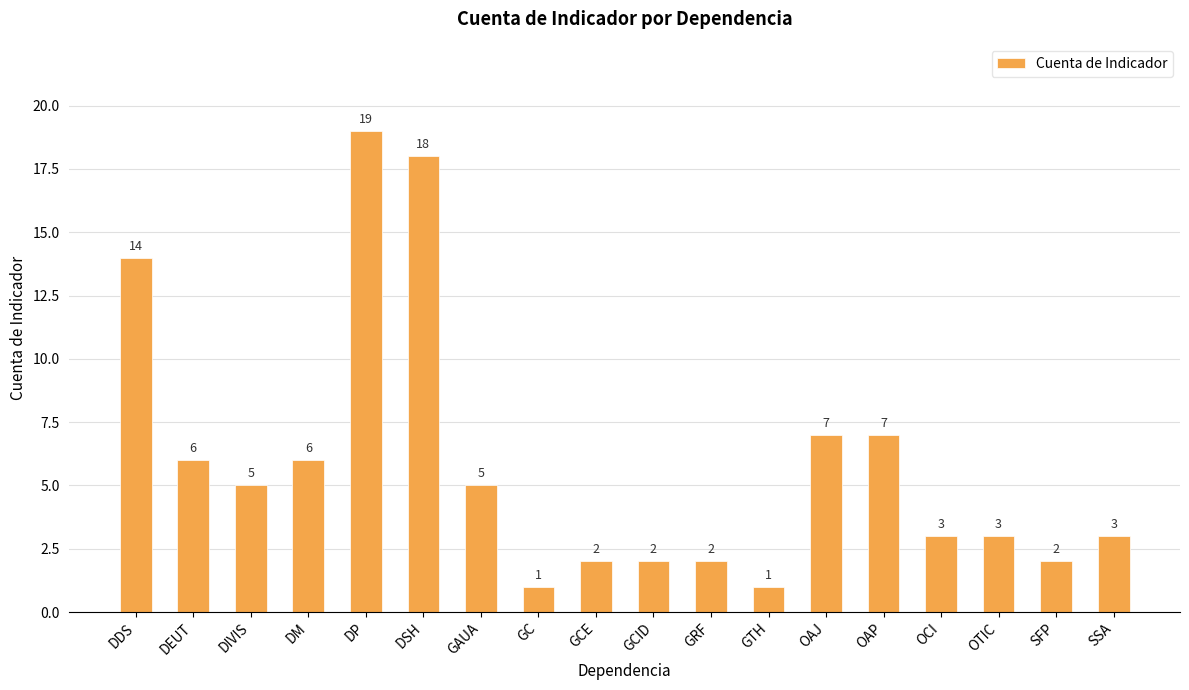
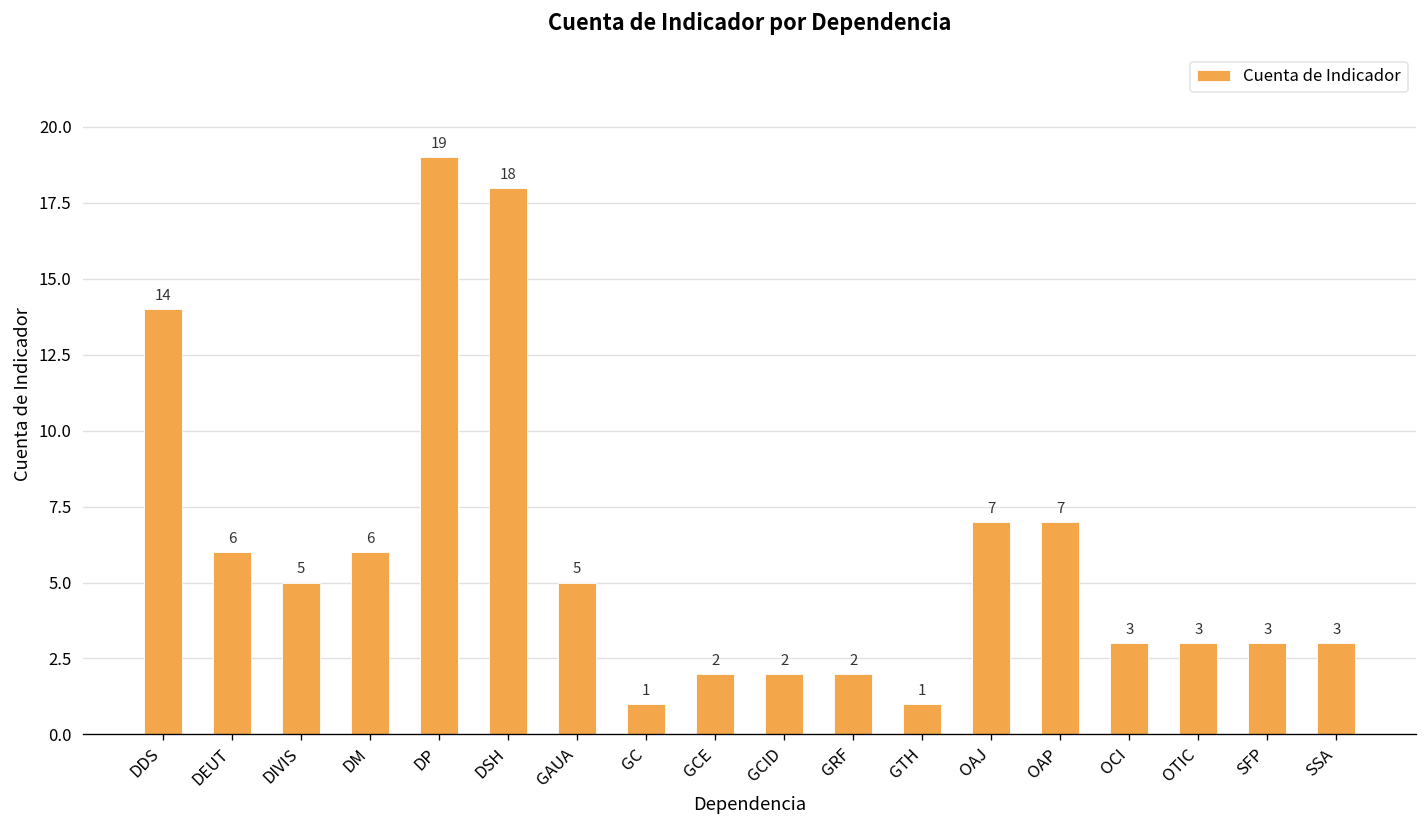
  {
    "DDS": 14,
    "DEUT": 6,
    "DIVIS": 5,
    "DM": 6,
    "DP": 19,
    "DSH": 18,
    "GAUA": 5,
    "GC": 1,
    "GCE": 2,
    "GCID": 2,
    "GRF": 2,
    "GTH": 1,
    "OAJ": 7,
    "OAP": 7,
    "OCI": 3,
    "OTIC": 3,
-   "SFP": 2,
+   "SFP": 3,
    "SSA": 3
  }
